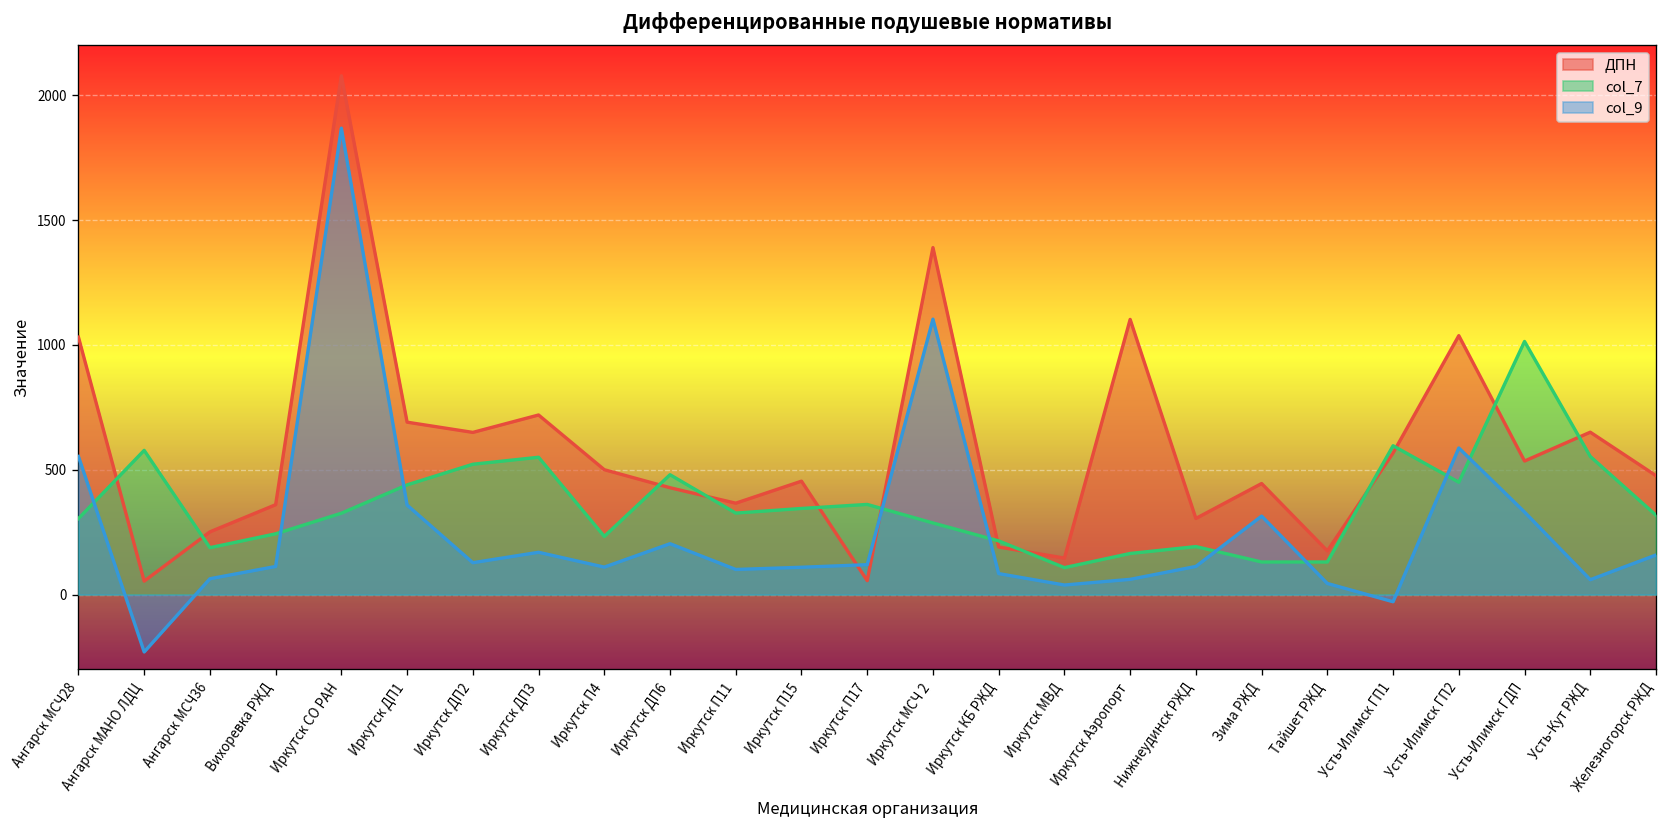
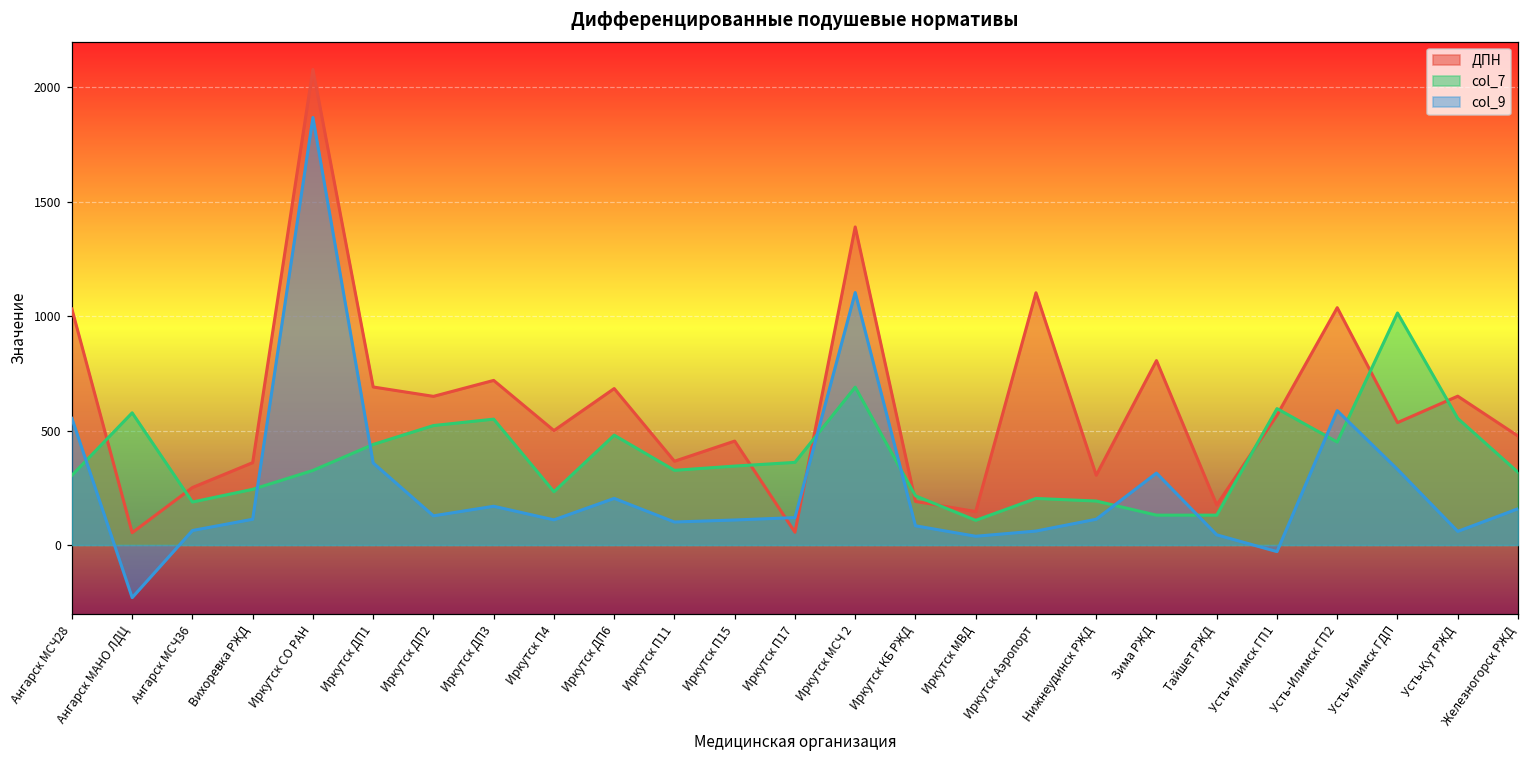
  {
    "ДПН": {
      "Ангарск МСЧ28": 1030,
      "Ангарск МАНО ЛДЦ": 50,
      "Ангарск МСЧ36": 250,
      "Вихоревка РЖД": 360,
      "Иркутск СО РАН": 2080,
      "Иркутск ДП1": 690,
      "Иркутск ДП2": 650,
      "Иркутск ДП3": 720,
      "Иркутск П4": 500,
-     "Иркутск ДП6": 430,
+     "Иркутск ДП6": 680,
      "Иркутск П11": 370,
      "Иркутск П15": 450,
      "Иркутск П17": 60,
      "Иркутск МСЧ 2": 1390,
      "Иркутск КБ РЖД": 190,
      "Иркутск МВД": 150,
      "Иркутск Аэропорт": 1100,
      "Нижнеудинск РЖД": 300,
-     "Зима РЖД": 440,
+     "Зима РЖД": 810,
      "Тайшет РЖД": 170,
      "Усть-Илимск ГП1": 570,
      "Усть-Илимск ГП2": 1040,
      "Усть-Илимск ГДП": 530,
      "Усть-Кут РЖД": 650,
      "Железногорск РЖД": 480
    },
    "col_7": {
      "Ангарск МСЧ28": 300,
      "Ангарск МАНО ЛДЦ": 580,
      "Ангарск МСЧ36": 190,
      "Вихоревка РЖД": 240,
      "Иркутск СО РАН": 330,
      "Иркутск ДП1": 440,
      "Иркутск ДП2": 520,
      "Иркутск ДП3": 550,
      "Иркутск П4": 230,
      "Иркутск ДП6": 480,
      "Иркутск П11": 330,
      "Иркутск П15": 340,
      "Иркутск П17": 360,
-     "Иркутск МСЧ 2": 290,
+     "Иркутск МСЧ 2": 690,
      "Иркутск КБ РЖД": 210,
      "Иркутск МВД": 110,
-     "Иркутск Аэропорт": 160,
+     "Иркутск Аэропорт": 200,
      "Нижнеудинск РЖД": 190,
      "Зима РЖД": 130,
      "Тайшет РЖД": 130,
      "Усть-Илимск ГП1": 600,
      "Усть-Илимск ГП2": 450,
      "Усть-Илимск ГДП": 1010,
      "Усть-Кут РЖД": 550,
      "Железногорск РЖД": 320
    }
  }
